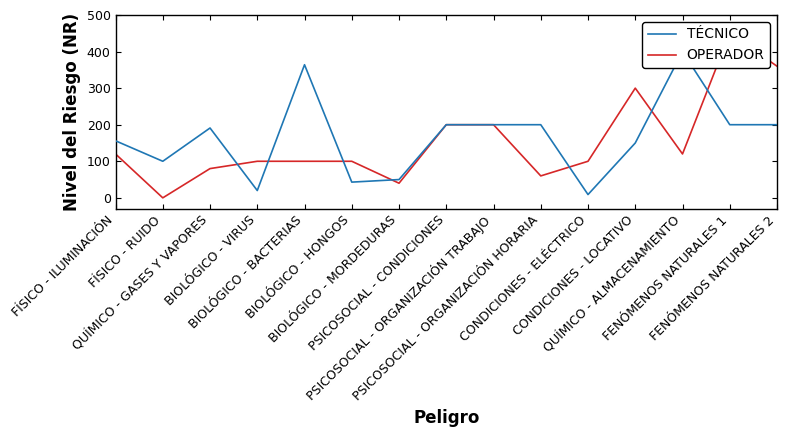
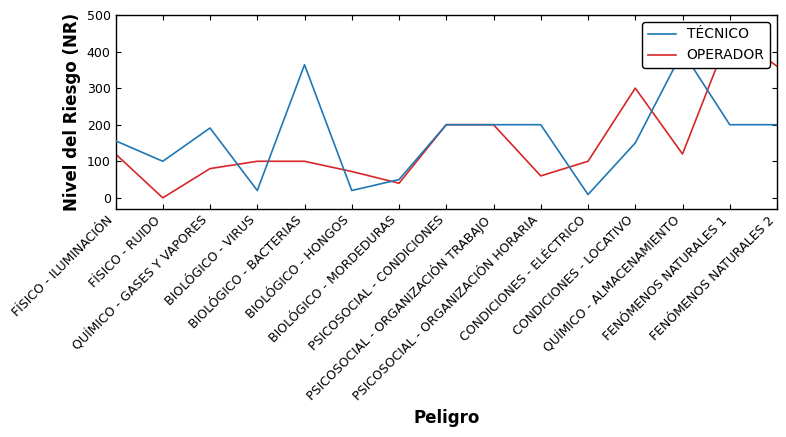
  {
    "TÉCNICO": {
      "FÍSICO - ILUMINACIÓN": 160,
      "FÍSICO - RUIDO": 100,
      "QUÍMICO - GASES Y VAPORES": 190,
      "BIOLÓGICO - VIRUS": 20,
      "BIOLÓGICO - BACTERIAS": 360,
-     "BIOLÓGICO - HONGOS": 40,
+     "BIOLÓGICO - HONGOS": 20,
      "BIOLÓGICO - MORDEDURAS": 50,
      "PSICOSOCIAL - ORGANIZACIÓN HORARIA": 200,
      "CONDICIONES - ELÉCTRICO": 10,
      "CONDICIONES - LOCATIVO": 150,
      "FENÓMENOS NATURALES 1": 200,
      "FENÓMENOS NATURALES 2": 200
    },
    "OPERADOR": {
      "FÍSICO - ILUMINACIÓN": 120,
      "FÍSICO - RUIDO": 0,
      "QUÍMICO - GASES Y VAPORES": 80,
      "BIOLÓGICO - VIRUS": 100,
      "BIOLÓGICO - BACTERIAS": 100,
-     "BIOLÓGICO - HONGOS": 100,
+     "BIOLÓGICO - HONGOS": 70,
      "BIOLÓGICO - MORDEDURAS": 40,
      "PSICOSOCIAL - ORGANIZACIÓN HORARIA": 60,
      "CONDICIONES - ELÉCTRICO": 100,
      "CONDICIONES - LOCATIVO": 300,
      "QUÍMICO - ALMACENAMIENTO": 120,
      "FENÓMENOS NATURALES 2": 360
    }
  }
